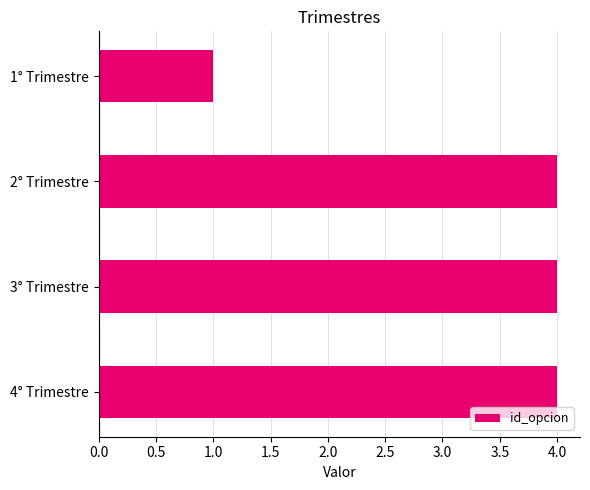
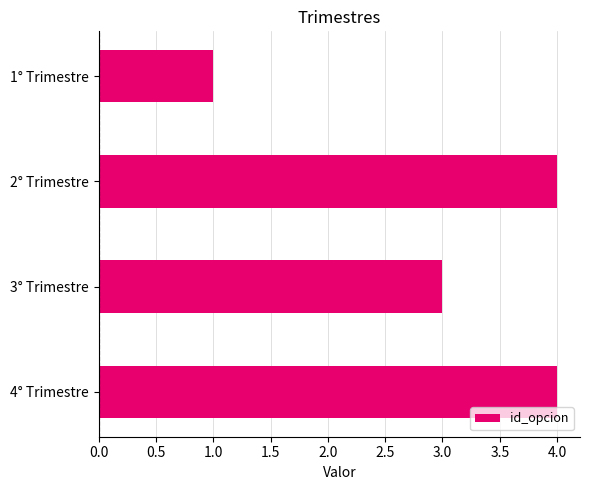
  {
    "1° Trimestre": 1,
    "2° Trimestre": 4,
-   "3° Trimestre": 4,
+   "3° Trimestre": 3,
    "4° Trimestre": 4
  }
